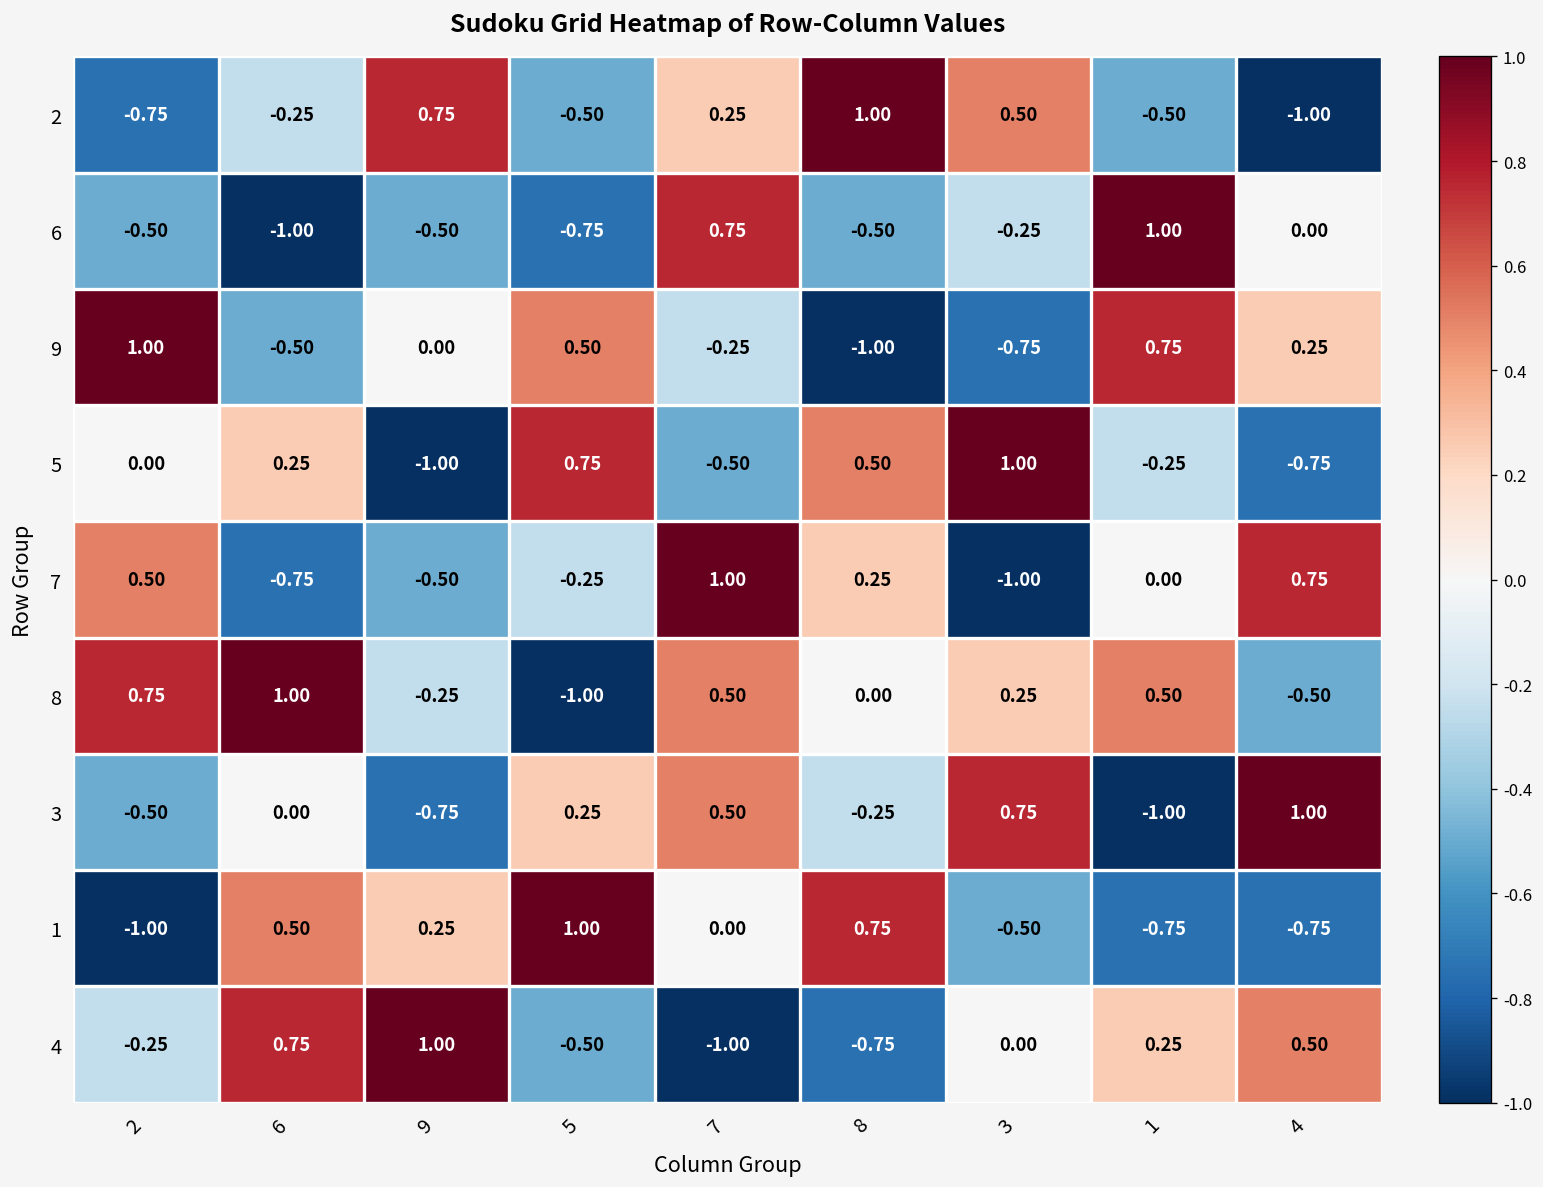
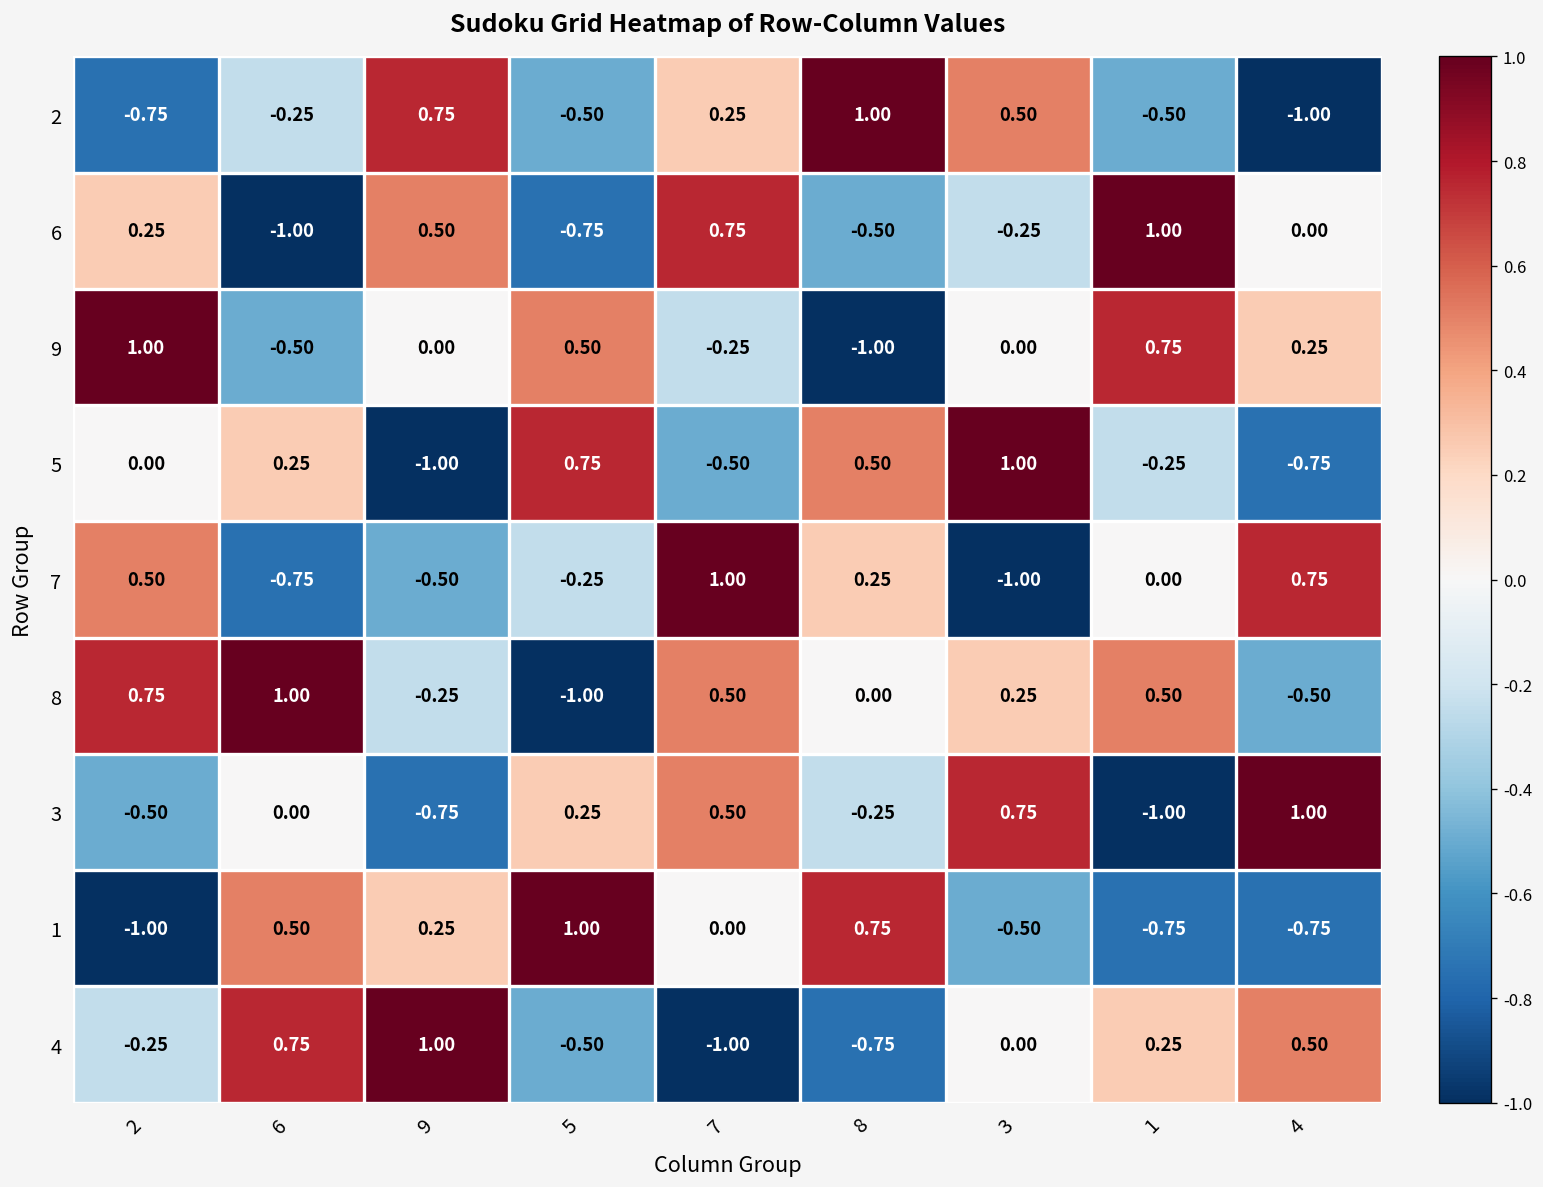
  {
    "2": {
      "2": -0.75,
      "6": -0.25,
      "9": 0.75,
      "5": -0.50,
      "7": 0.25,
      "8": 1.00,
      "3": 0.50,
      "1": -0.50,
      "4": -1.00
    },
    "6": {
-     "2": -0.50,
+     "2": 0.25,
      "6": -1.00,
-     "9": -0.50,
+     "9": 0.50,
      "5": -0.75,
      "7": 0.75,
      "8": -0.50,
      "3": -0.25,
      "1": 1.00,
      "4": 0.00
    },
    "9": {
      "2": 1.00,
      "6": -0.50,
      "9": 0.00,
      "5": 0.50,
      "7": -0.25,
      "8": -1.00,
-     "3": -0.75,
+     "3": 0.00,
      "1": 0.75,
      "4": 0.25
    },
    "5": {
      "2": 0.00,
      "6": 0.25,
      "9": -1.00,
      "5": 0.75,
      "7": -0.50,
      "8": 0.50,
      "3": 1.00,
      "1": -0.25,
      "4": -0.75
    },
    "7": {
      "2": 0.50,
      "6": -0.75,
      "9": -0.50,
      "5": -0.25,
      "7": 1.00,
      "8": 0.25,
      "3": -1.00,
      "1": 0.00,
      "4": 0.75
    },
    "8": {
      "2": 0.75,
      "6": 1.00,
      "9": -0.25,
      "5": -1.00,
      "7": 0.50,
      "8": 0.00,
      "3": 0.25,
      "1": 0.50,
      "4": -0.50
    },
    "3": {
      "2": -0.50,
      "6": 0.00,
      "9": -0.75,
      "5": 0.25,
      "7": 0.50,
      "8": -0.25,
      "3": 0.75,
      "1": -1.00,
      "4": 1.00
    },
    "1": {
      "2": -1.00,
      "6": 0.50,
      "9": 0.25,
      "5": 1.00,
      "7": 0.00,
      "8": 0.75,
      "3": -0.50,
      "1": -0.75,
      "4": -0.75
    },
    "4": {
      "2": -0.25,
      "6": 0.75,
      "9": 1.00,
      "5": -0.50,
      "7": -1.00,
      "8": -0.75,
      "3": 0.00,
      "1": 0.25,
      "4": 0.50
    }
  }
